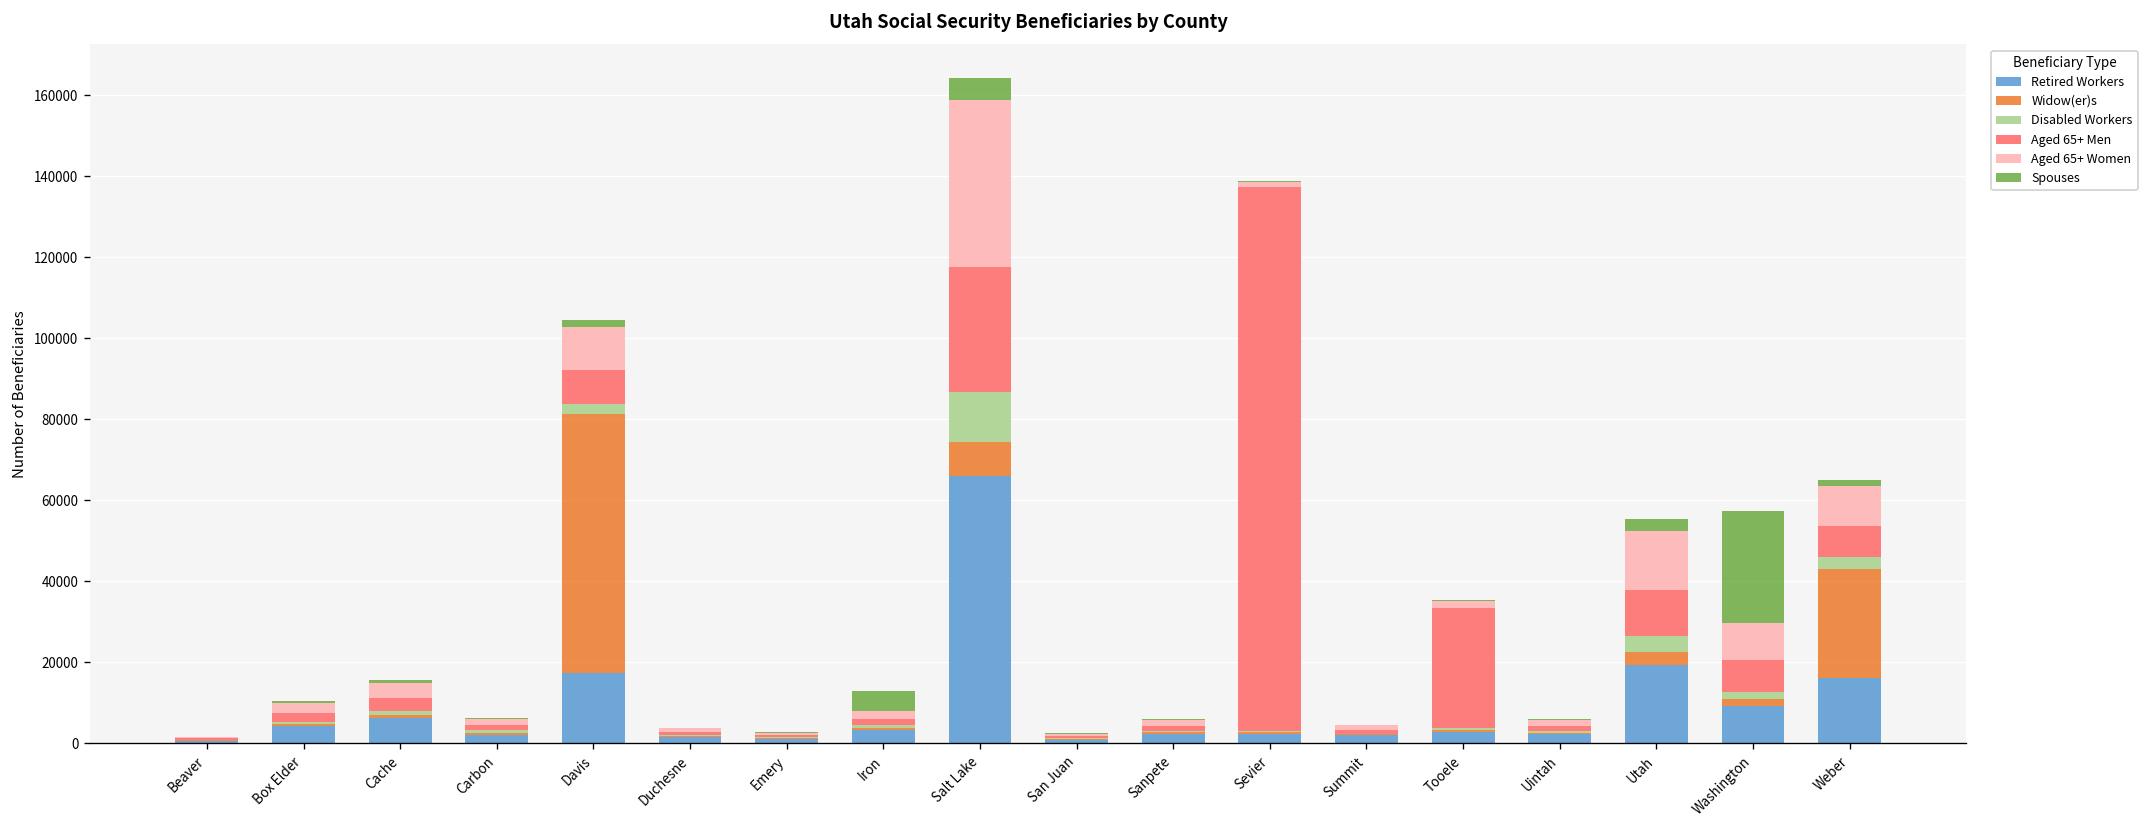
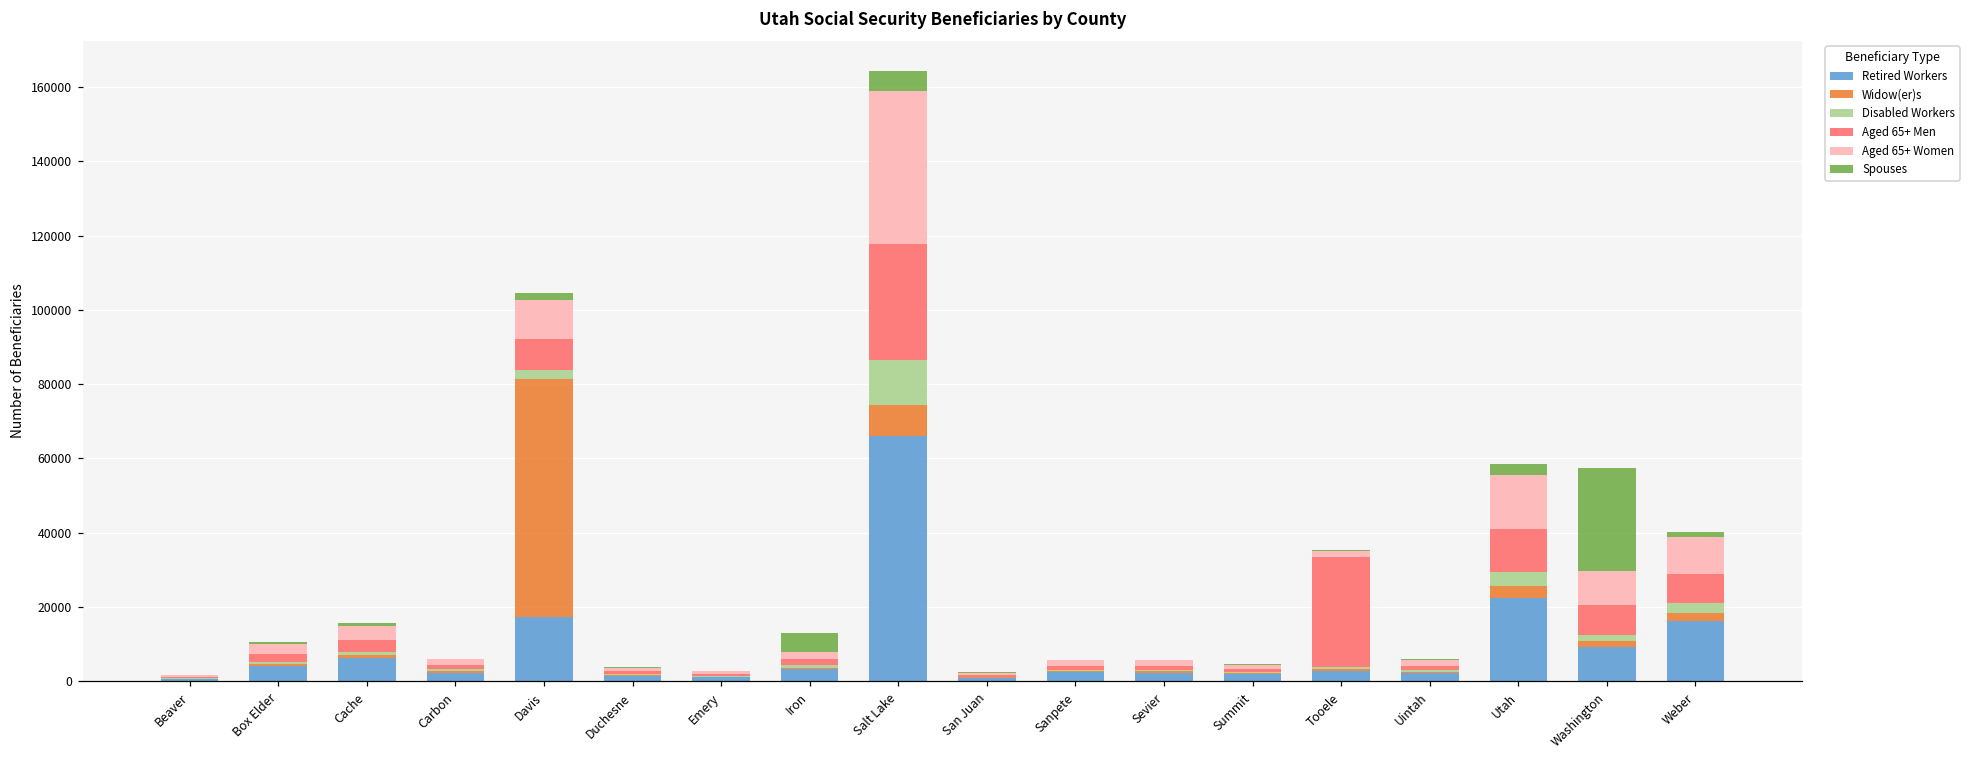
  {
    "Retired Workers": {
      "Box Elder": 4000,
      "Cache": 6000,
      "Carbon": 2000,
      "Davis": 17000,
      "Duchesne": 1000,
      "Emery": 1000,
      "Iron": 3000,
      "Salt Lake": 66000,
      "San Juan": 1000,
      "Sanpete": 2000,
      "Sevier": 2000,
      "Summit": 2000,
      "Tooele": 3000,
      "Uintah": 2000,
-     "Utah": 19000,
+     "Utah": 23000,
      "Washington": 9000,
      "Weber": 16000
    },
    "Widow(er)s": {
      "Cache": 1000,
      "Davis": 64000,
      "Salt Lake": 8000,
      "Utah": 3000,
      "Washington": 2000,
-     "Weber": 27000
+     "Weber": 2000
    },
    "Disabled Workers": {
      "Cache": 1000,
      "Davis": 2000,
      "Salt Lake": 12000,
      "Utah": 4000,
      "Washington": 2000,
      "Weber": 3000
    },
    "Aged 65+ Men": {
      "Box Elder": 2000,
      "Cache": 3000,
      "Carbon": 1000,
      "Davis": 8000,
      "Duchesne": 1000,
      "Iron": 2000,
      "Salt Lake": 31000,
      "Sanpete": 1000,
-     "Sevier": 134000,
+     "Sevier": 1000,
      "Summit": 1000,
      "Tooele": 30000,
      "Uintah": 1000,
      "Utah": 11000,
      "Washington": 8000,
      "Weber": 8000
    },
    "Aged 65+ Women": {
      "Box Elder": 3000,
      "Cache": 4000,
      "Carbon": 2000,
      "Davis": 11000,
      "Duchesne": 1000,
      "Iron": 2000,
      "Salt Lake": 41000,
      "Sanpete": 1000,
      "Sevier": 1000,
      "Summit": 1000,
      "Tooele": 2000,
      "Uintah": 1000,
      "Utah": 14000,
      "Washington": 9000,
      "Weber": 10000
    },
    "Spouses": {
      "Cache": 1000,
      "Davis": 2000,
      "Iron": 5000,
      "Salt Lake": 5000,
      "Utah": 3000,
      "Washington": 28000,
      "Weber": 1000
    }
  }
